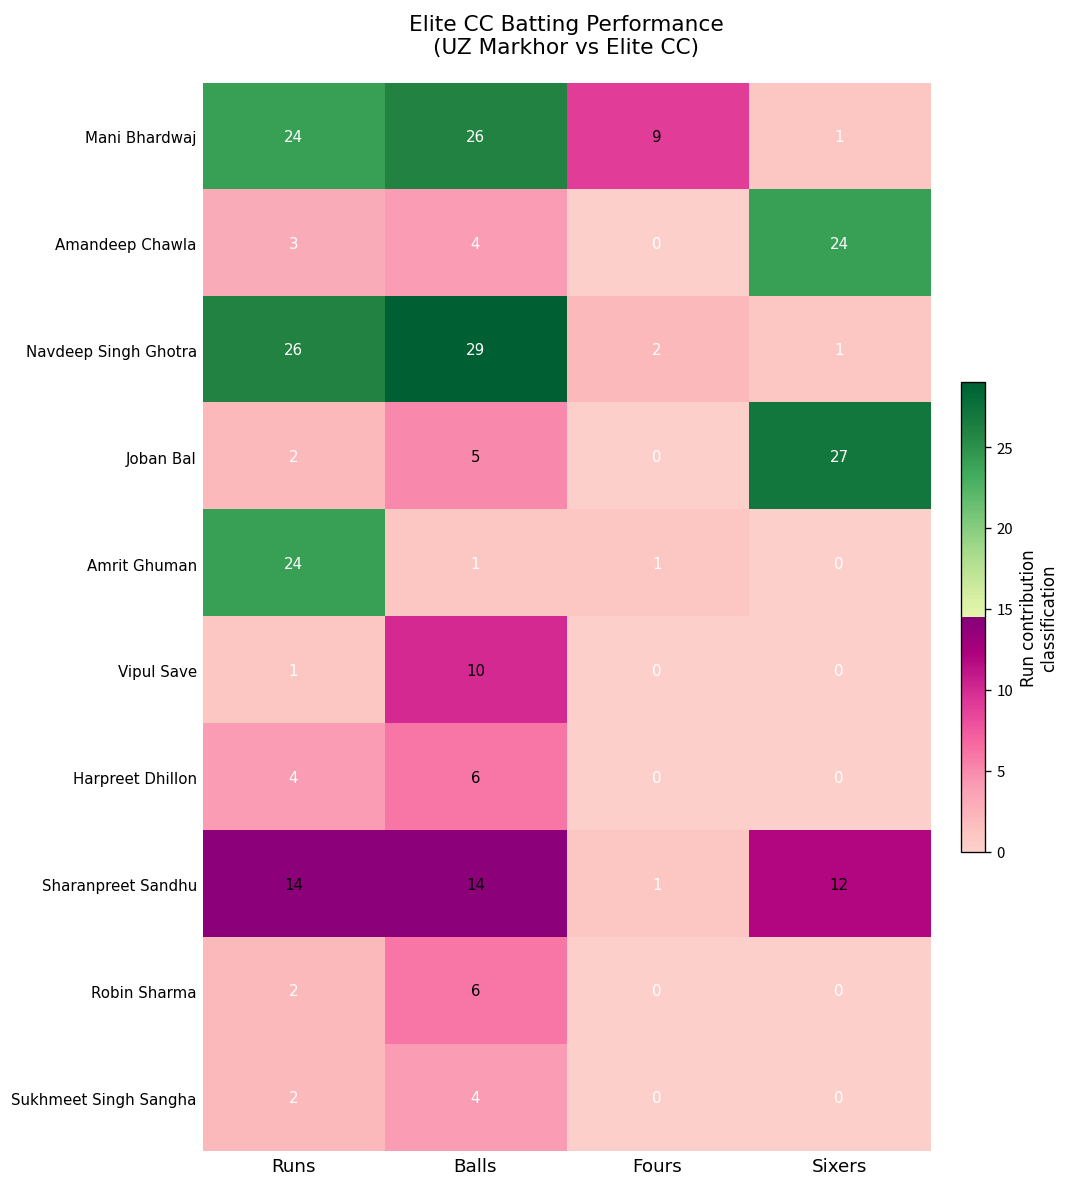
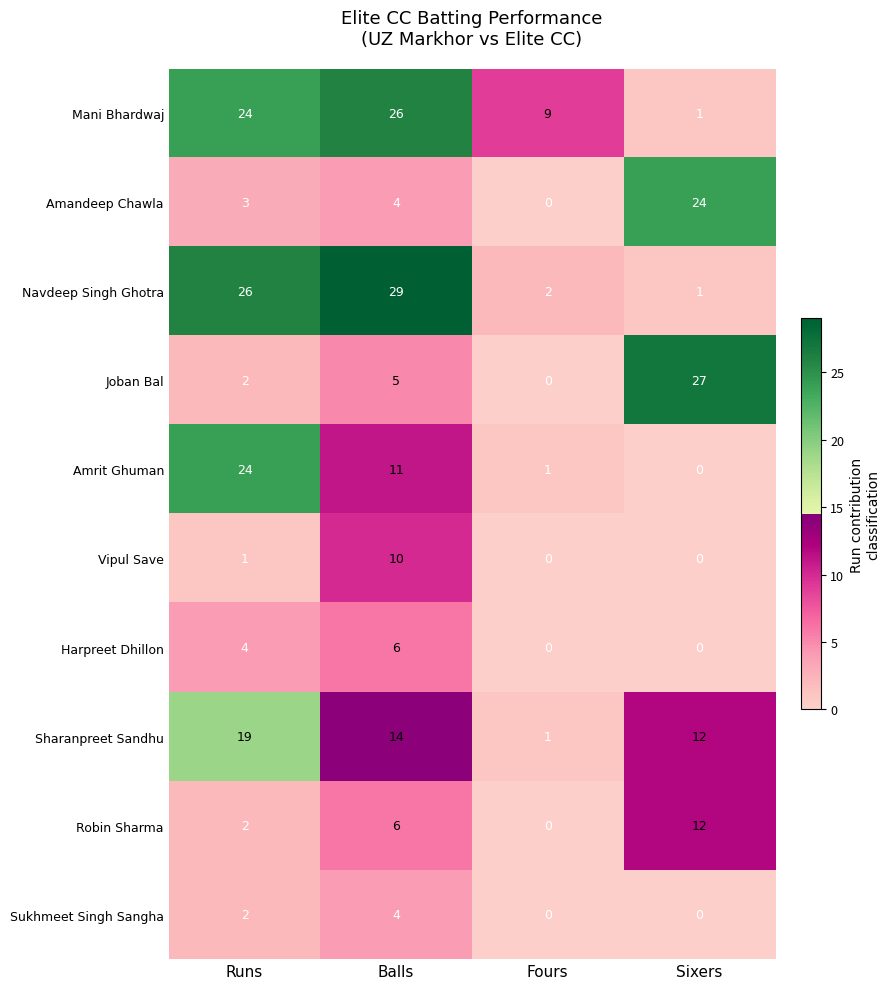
  {
    "Mani Bhardwaj": {
      "Runs": 24,
      "Balls": 26,
      "Fours": 9,
      "Sixers": 1
    },
    "Amandeep Chawla": {
      "Runs": 3,
      "Balls": 4,
      "Fours": 0,
      "Sixers": 24
    },
    "Navdeep Singh Ghotra": {
      "Runs": 26,
      "Balls": 29,
      "Fours": 2,
      "Sixers": 1
    },
    "Joban Bal": {
      "Runs": 2,
      "Balls": 5,
      "Fours": 0,
      "Sixers": 27
    },
    "Amrit Ghuman": {
      "Runs": 24,
-     "Balls": 1,
+     "Balls": 11,
      "Fours": 1,
      "Sixers": 0
    },
    "Vipul Save": {
      "Runs": 1,
      "Balls": 10,
      "Fours": 0,
      "Sixers": 0
    },
    "Harpreet Dhillon": {
      "Runs": 4,
      "Balls": 6,
      "Fours": 0,
      "Sixers": 0
    },
    "Sharanpreet Sandhu": {
-     "Runs": 14,
+     "Runs": 19,
      "Balls": 14,
      "Fours": 1,
      "Sixers": 12
    },
    "Robin Sharma": {
      "Runs": 2,
      "Balls": 6,
      "Fours": 0,
-     "Sixers": 0
+     "Sixers": 12
    },
    "Sukhmeet Singh Sangha": {
      "Runs": 2,
      "Balls": 4,
      "Fours": 0,
      "Sixers": 0
    }
  }
